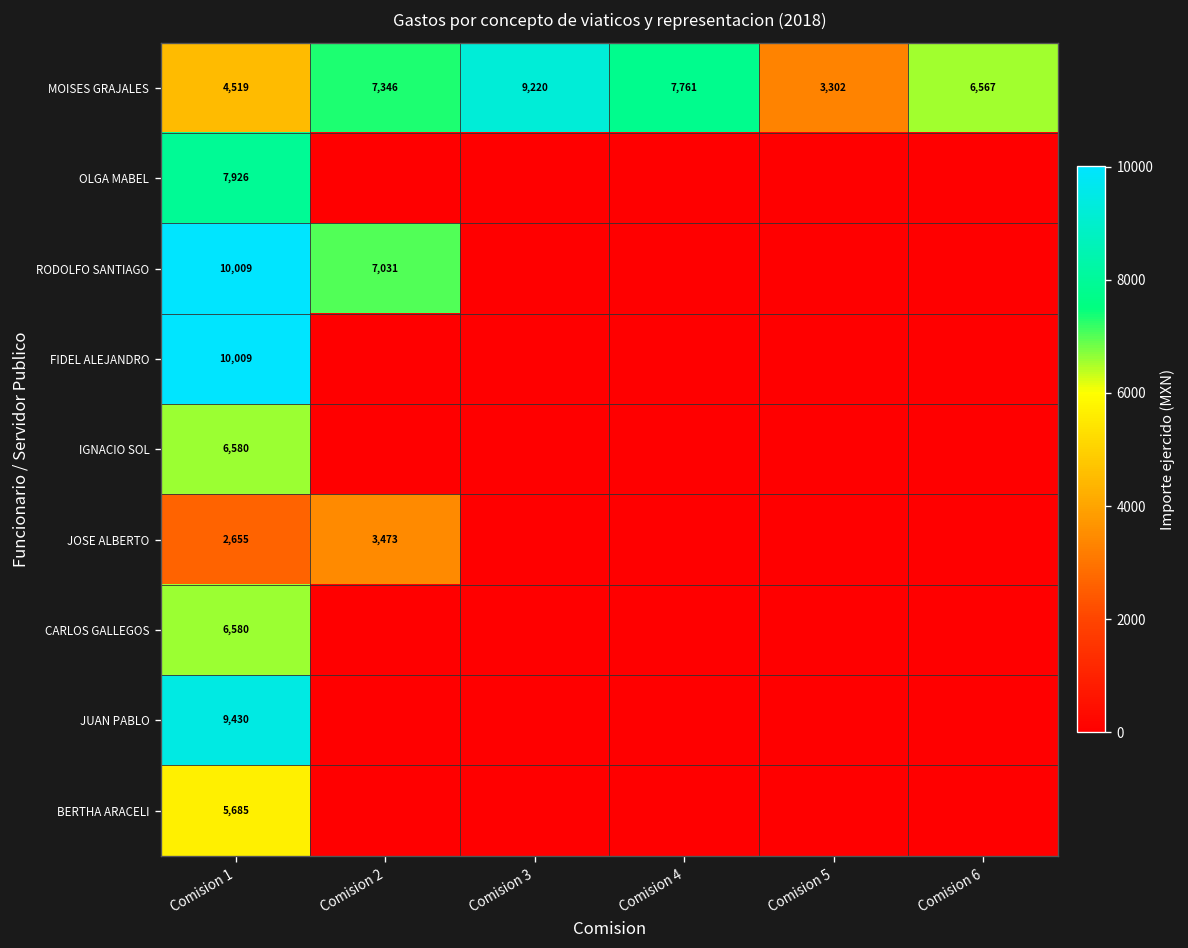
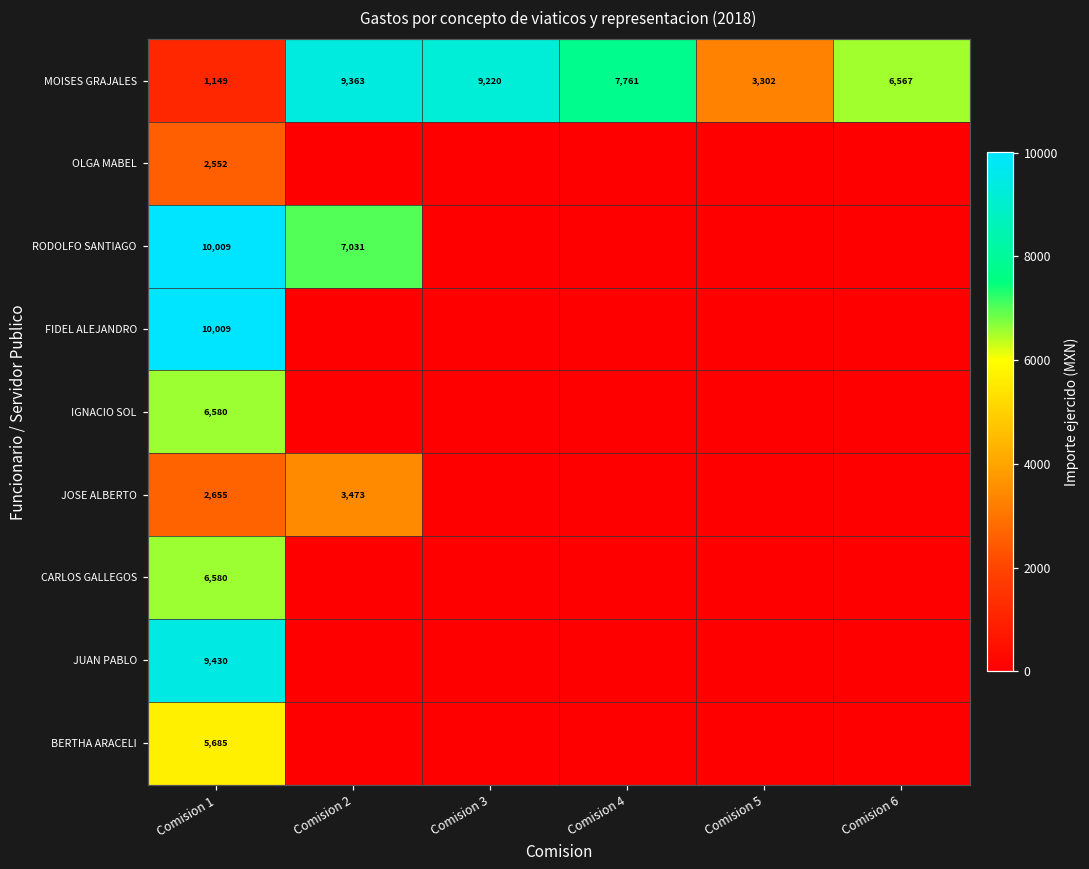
  {
    "MOISES GRAJALES": {
-     "Comision 1": "4,519",
-     "Comision 2": "7,346",
+     "Comision 1": "1,149",
+     "Comision 2": "9,363",
      "Comision 3": "9,220",
      "Comision 4": "7,761",
      "Comision 5": "3,302",
      "Comision 6": "6,567"
    },
    "OLGA MABEL": {
-     "Comision 1": "7,926"
+     "Comision 1": "2,552"
    },
    "RODOLFO SANTIAGO": {
      "Comision 1": "10,009",
      "Comision 2": "7,031"
    },
    "FIDEL ALEJANDRO": {
      "Comision 1": "10,009"
    },
    "IGNACIO SOL": {
      "Comision 1": "6,580"
    },
    "JOSE ALBERTO": {
      "Comision 1": "2,655",
      "Comision 2": "3,473"
    },
    "CARLOS GALLEGOS": {
      "Comision 1": "6,580"
    },
    "JUAN PABLO": {
      "Comision 1": "9,430"
    },
    "BERTHA ARACELI": {
      "Comision 1": "5,685"
    }
  }
